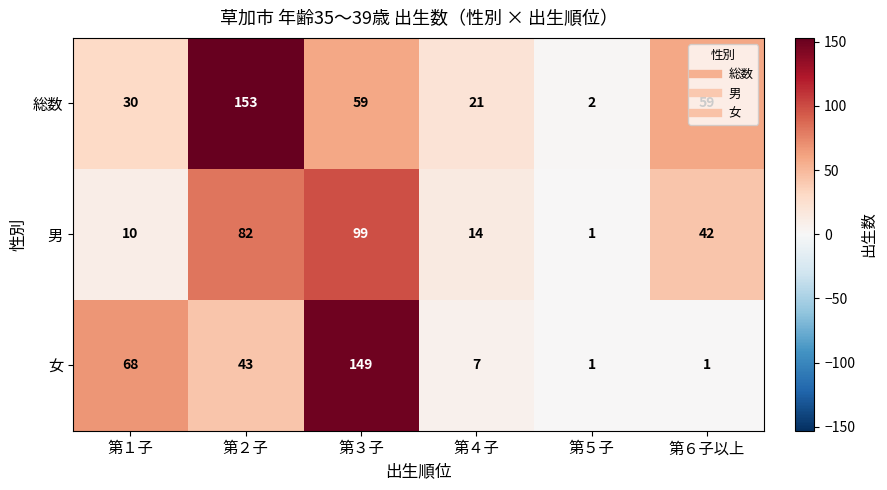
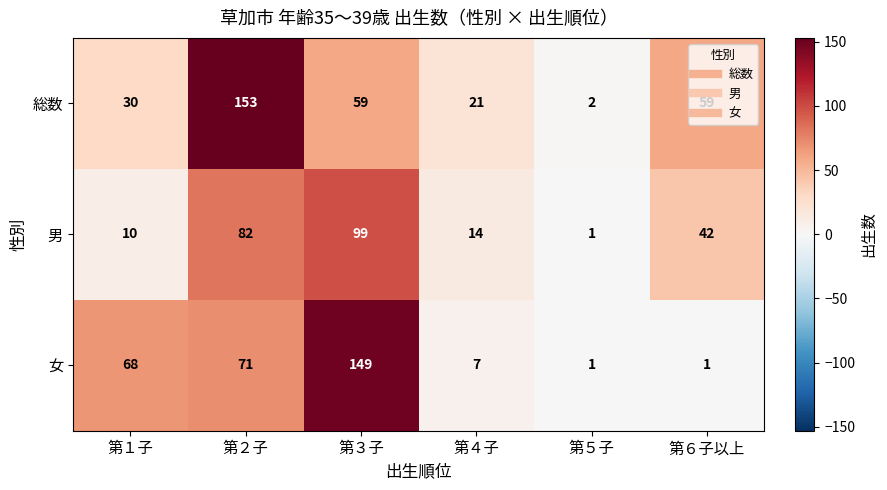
  {
    "総数": {
      "第１子": 30,
      "第２子": 153,
      "第３子": 59,
      "第４子": 21,
      "第５子": 2
    },
    "男": {
      "第１子": 10,
      "第２子": 82,
      "第３子": 99,
      "第４子": 14,
      "第５子": 1,
      "第６子以上": 42
    },
    "女": {
      "第１子": 68,
-     "第２子": 43,
+     "第２子": 71,
      "第３子": 149,
      "第４子": 7,
      "第５子": 1,
      "第６子以上": 1
    }
  }
